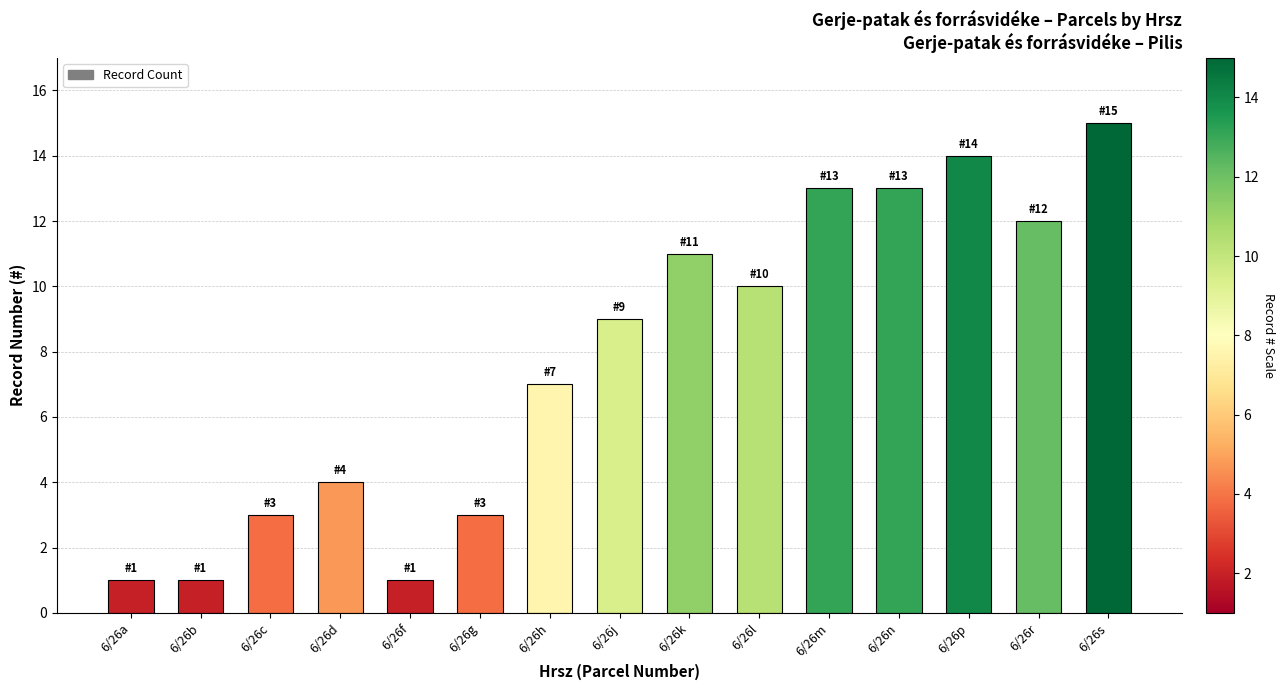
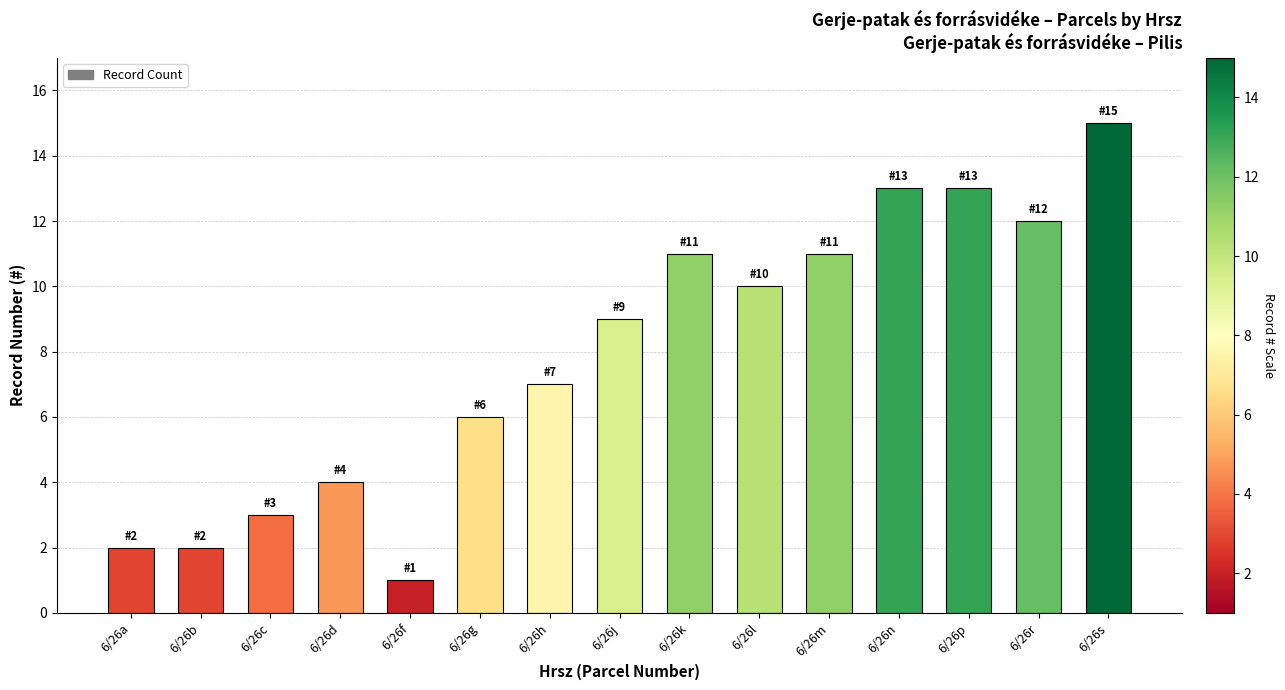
  {
-   "6/26a": 1,
-   "6/26b": 1,
+   "6/26a": 2,
+   "6/26b": 2,
    "6/26c": 3,
    "6/26d": 4,
    "6/26f": 1,
-   "6/26g": 3,
+   "6/26g": 6,
    "6/26h": 7,
    "6/26j": 9,
    "6/26k": 11,
    "6/26l": 10,
-   "6/26m": 13,
+   "6/26m": 11,
    "6/26n": 13,
-   "6/26p": 14,
+   "6/26p": 13,
    "6/26r": 12,
    "6/26s": 15
  }
